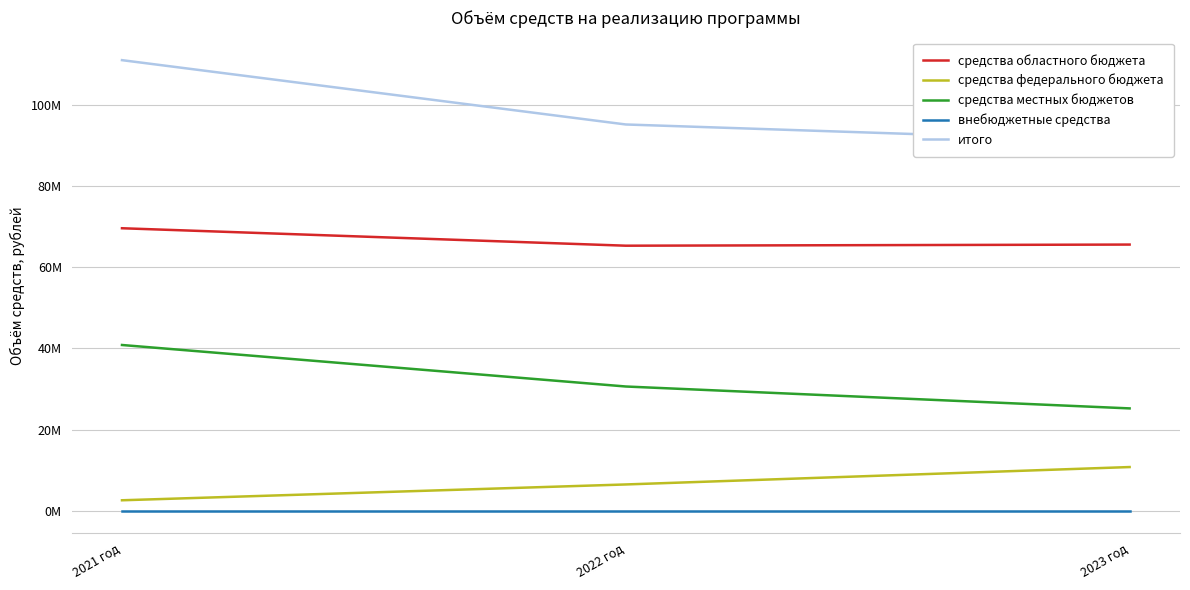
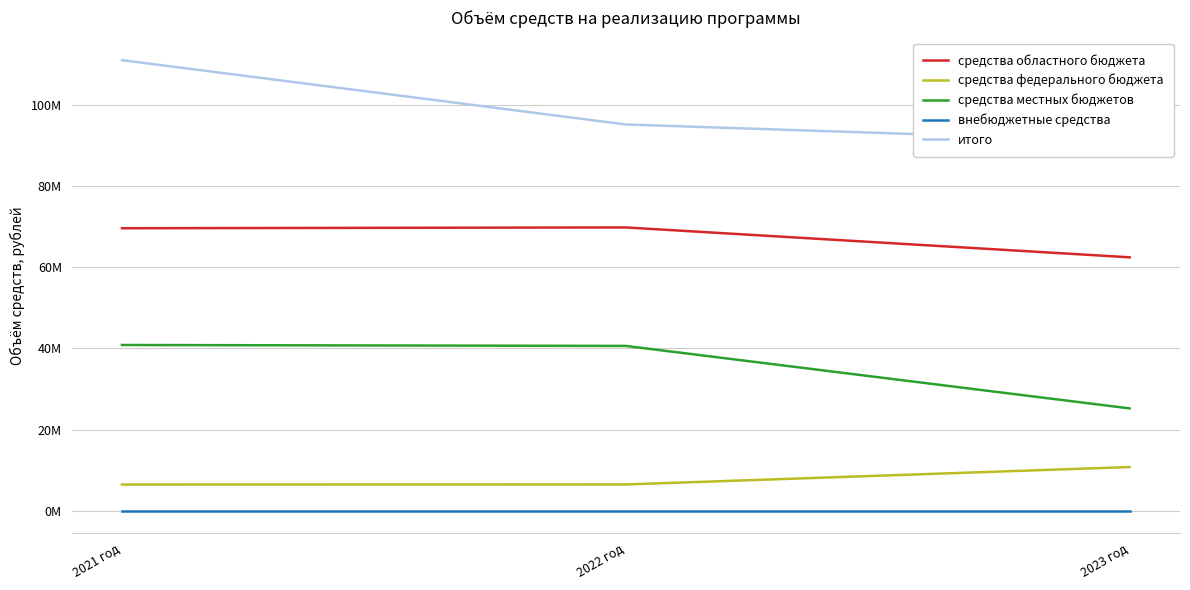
  {
    "средства областного бюджета": {
      "2021 год": 70000000,
-     "2022 год": 65000000,
-     "2023 год": 66000000
+     "2022 год": 70000000,
+     "2023 год": 62000000
    },
    "средства федерального бюджета": {
-     "2021 год": 3000000,
+     "2021 год": 6000000,
      "2022 год": 6000000,
      "2023 год": 11000000
    },
    "средства местных бюджетов": {
      "2021 год": 41000000,
-     "2022 год": 31000000,
+     "2022 год": 41000000,
      "2023 год": 25000000
    },
    "внебюджетные средства": {
      "2021 год": 0,
      "2022 год": 0,
      "2023 год": 0
    },
    "итого": {
      "2021 год": 111000000,
      "2022 год": 95000000
    }
  }
